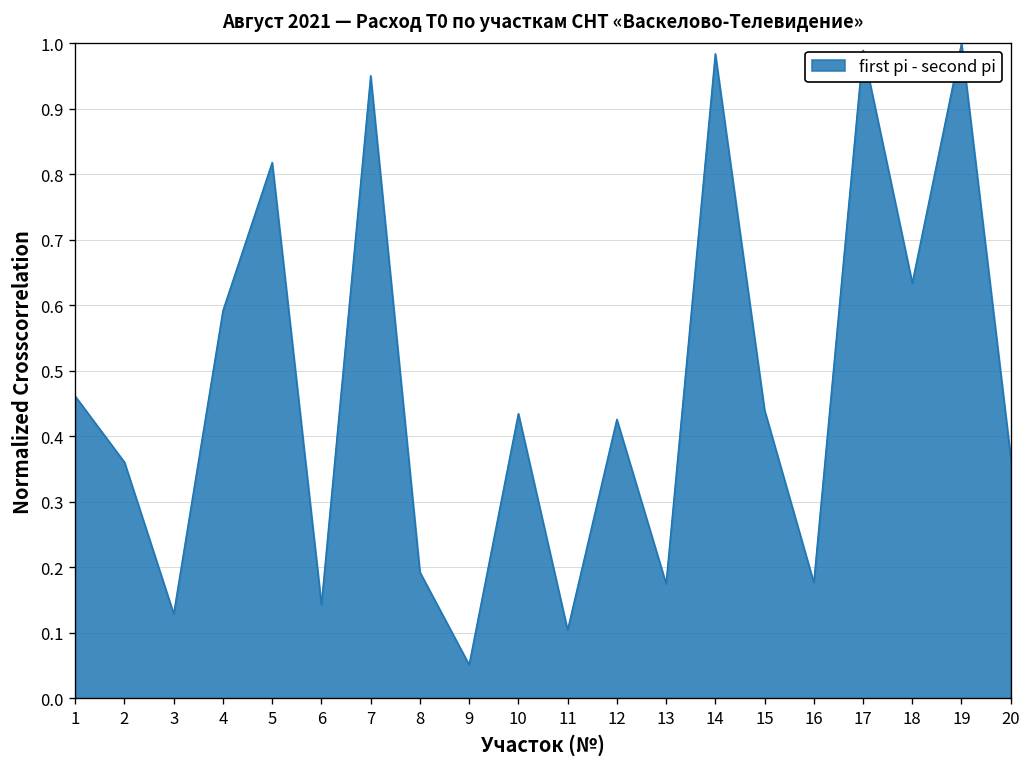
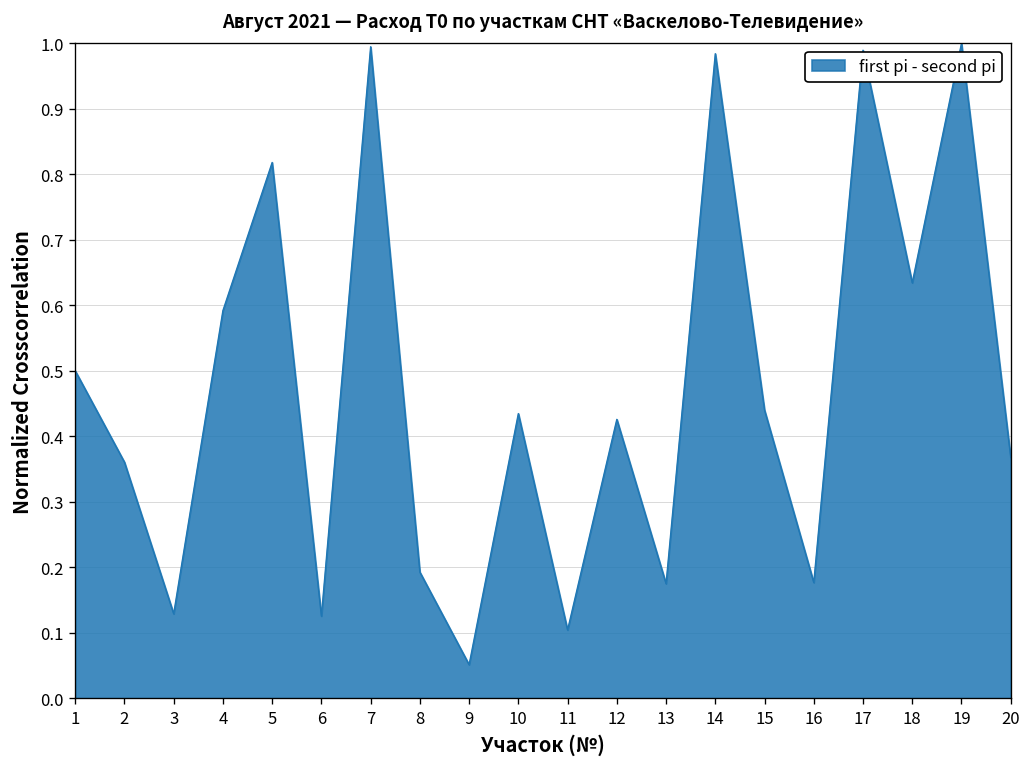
  {
-   "1": 0.46,
+   "1": 0.50,
    "2": 0.36,
    "3": 0.13,
    "4": 0.59,
    "5": 0.82,
-   "6": 0.14,
-   "7": 0.95,
+   "6": 0.13,
+   "7": 0.99,
    "8": 0.19,
    "9": 0.05,
    "10": 0.43,
    "11": 0.10,
    "12": 0.43,
    "13": 0.17,
    "14": 0.98,
    "15": 0.44,
    "16": 0.18,
    "17": 0.99,
    "18": 0.63,
    "19": 1.00,
    "20": 0.37
  }
